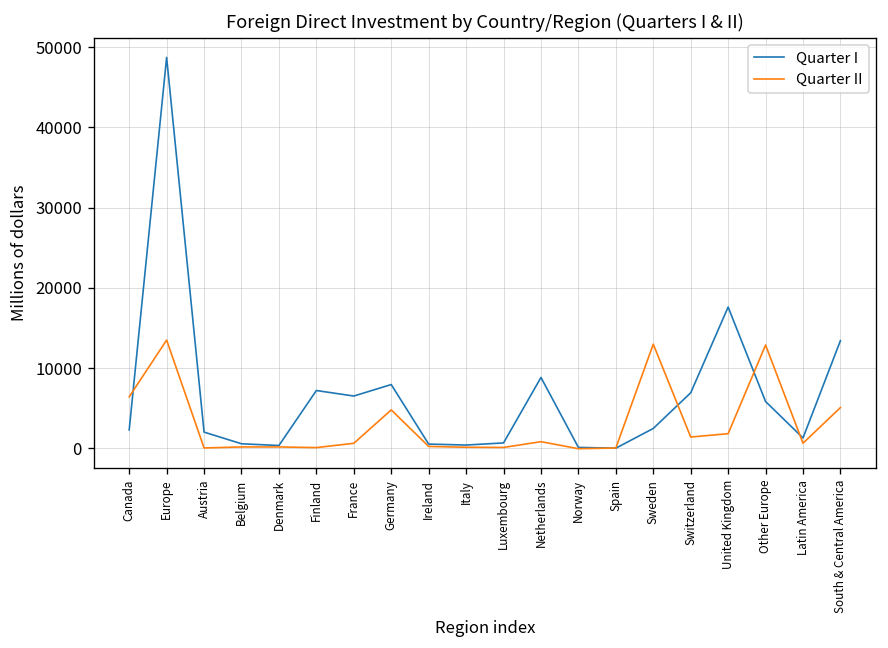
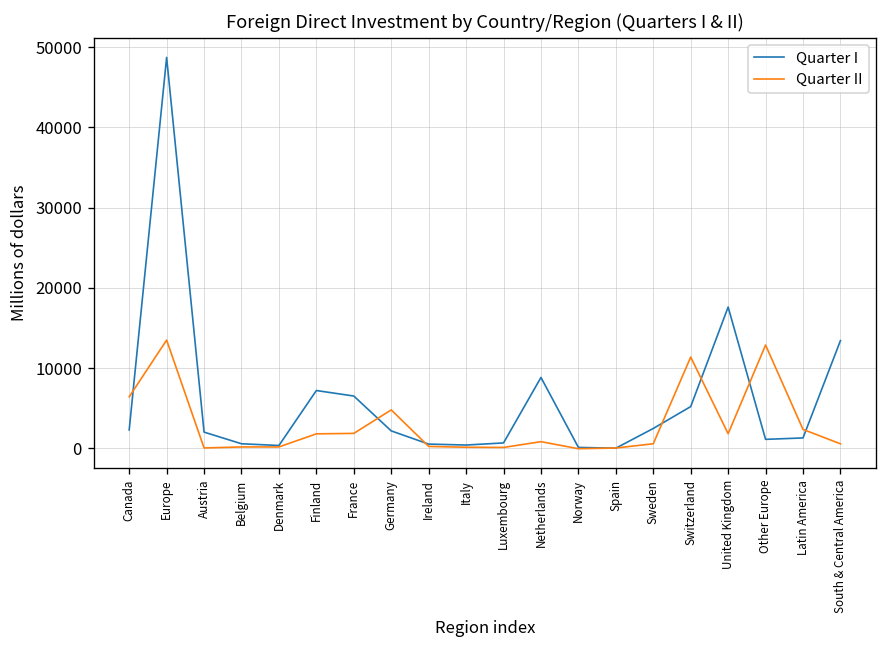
  {
    "Quarter I": {
      "Canada": 2000,
      "Europe": 49000,
      "Austria": 2000,
      "Belgium": 1000,
      "Finland": 7000,
      "France": 7000,
-     "Germany": 8000,
+     "Germany": 2000,
      "Luxembourg": 1000,
      "Netherlands": 9000,
      "Sweden": 2000,
-     "Switzerland": 7000,
+     "Switzerland": 5000,
      "United Kingdom": 18000,
-     "Other Europe": 6000,
+     "Other Europe": 1000,
      "Latin America": 1000,
      "South & Central America": 13000
    },
    "Quarter II": {
      "Canada": 6000,
      "Europe": 13000,
      "Austria": 0,
      "Belgium": 0,
-     "Finland": 0,
-     "France": 1000,
+     "Finland": 2000,
+     "France": 2000,
      "Germany": 5000,
      "Luxembourg": 0,
      "Netherlands": 1000,
-     "Sweden": 13000,
-     "Switzerland": 1000,
+     "Sweden": 1000,
+     "Switzerland": 11000,
      "United Kingdom": 2000,
      "Other Europe": 13000,
-     "Latin America": 1000,
-     "South & Central America": 5000
+     "Latin America": 2000,
+     "South & Central America": 1000
    }
  }
